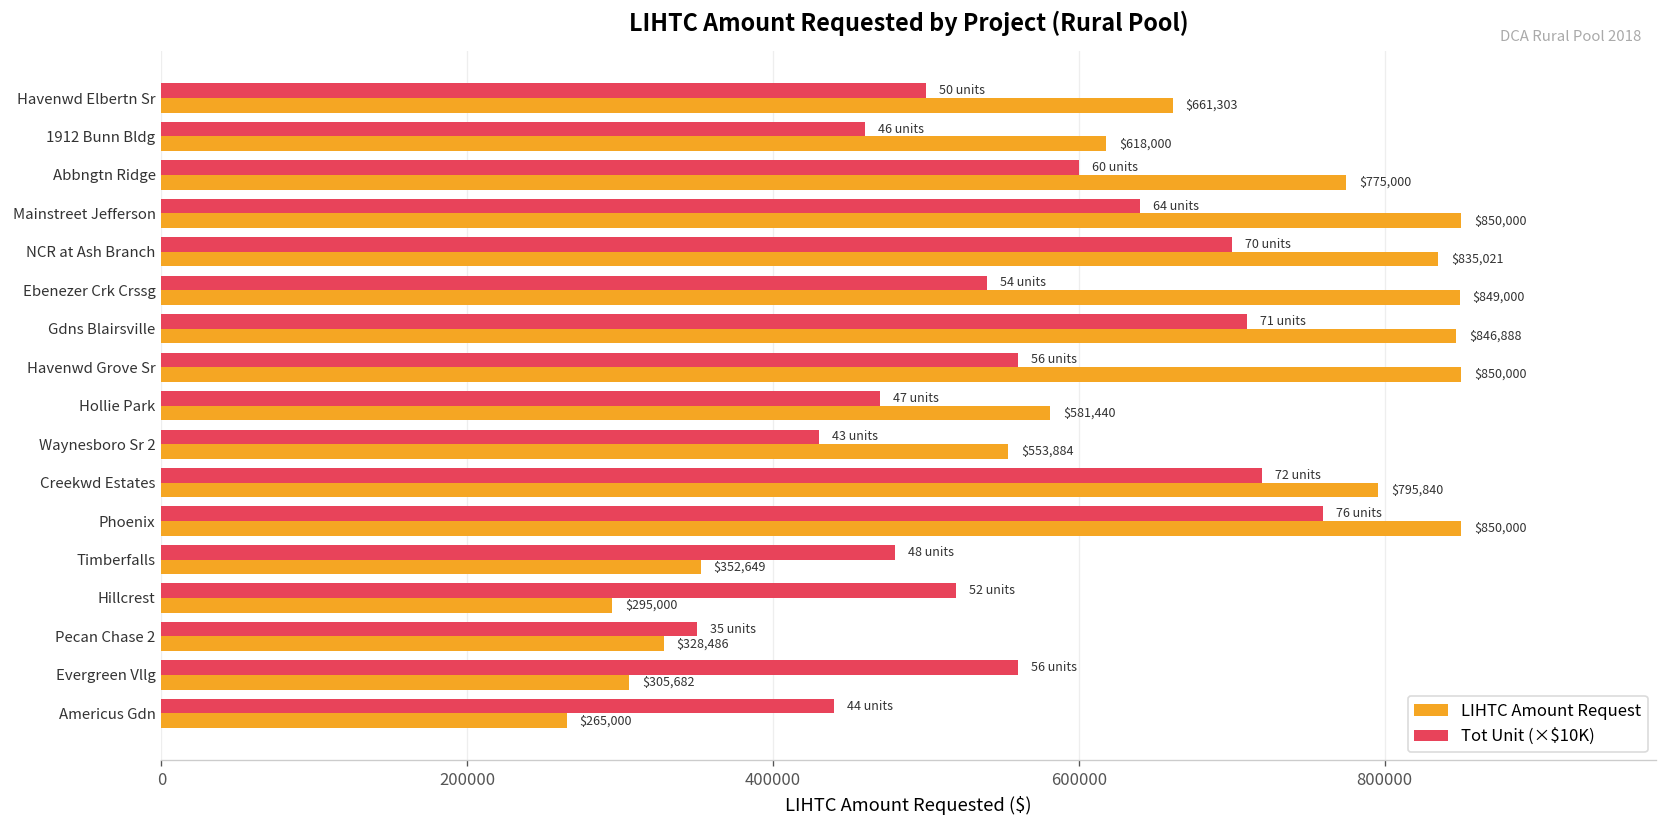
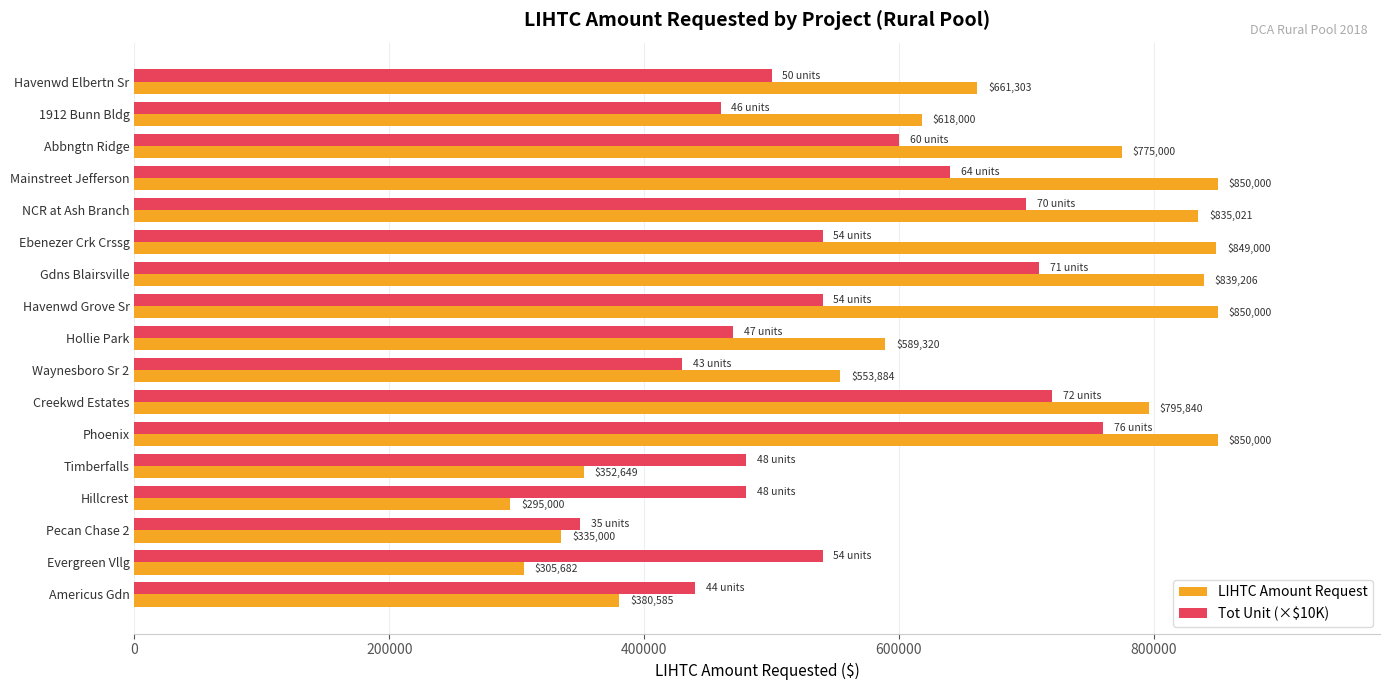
  {
    "LIHTC Amount Request": {
      "Havenwd Elbertn Sr": "$661,303",
      "1912 Bunn Bldg": "$618,000",
      "Abbngtn Ridge": "$775,000",
      "Mainstreet Jefferson": "$850,000",
      "NCR at Ash Branch": "$835,021",
      "Ebenezer Crk Crssg": "$849,000",
-     "Gdns Blairsville": "$846,888",
+     "Gdns Blairsville": "$839,206",
      "Havenwd Grove Sr": "$850,000",
-     "Hollie Park": "$581,440",
+     "Hollie Park": "$589,320",
      "Waynesboro Sr 2": "$553,884",
      "Creekwd Estates": "$795,840",
      "Phoenix": "$850,000",
      "Timberfalls": "$352,649",
      "Hillcrest": "$295,000",
-     "Pecan Chase 2": "$328,486",
+     "Pecan Chase 2": "$335,000",
      "Evergreen Vllg": "$305,682",
-     "Americus Gdn": "$265,000"
+     "Americus Gdn": "$380,585"
    },
    "Tot Unit (×$10K)": {
-     "Havenwd Grove Sr": "56",
-     "Hillcrest": "52",
-     "Evergreen Vllg": "56"
+     "Havenwd Grove Sr": "54",
+     "Hillcrest": "48",
+     "Evergreen Vllg": "54"
    }
  }
